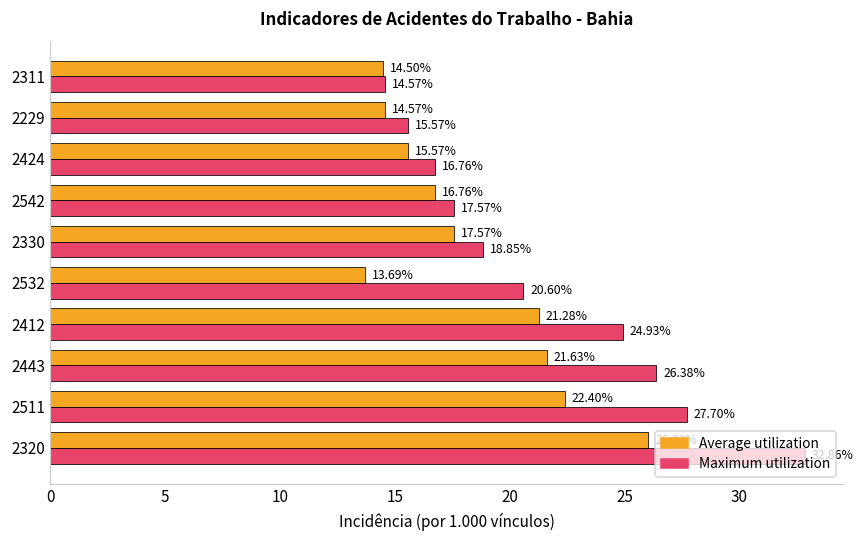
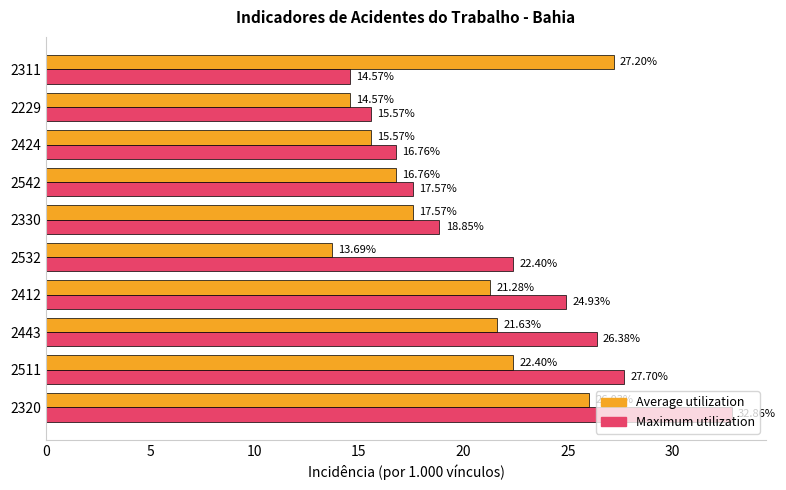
  {
    "Average utilization": {
-     "2311": "14.50%",
+     "2311": "27.20%",
      "2229": "14.57%",
      "2424": "15.57%",
      "2542": "16.76%",
      "2330": "17.57%",
      "2532": "13.69%",
      "2412": "21.28%",
      "2443": "21.63%",
      "2511": "22.40%"
    },
    "Maximum utilization": {
      "2311": "14.57%",
      "2229": "15.57%",
      "2424": "16.76%",
      "2542": "17.57%",
      "2330": "18.85%",
-     "2532": "20.60%",
+     "2532": "22.40%",
      "2412": "24.93%",
      "2443": "26.38%",
      "2511": "27.70%"
    }
  }
